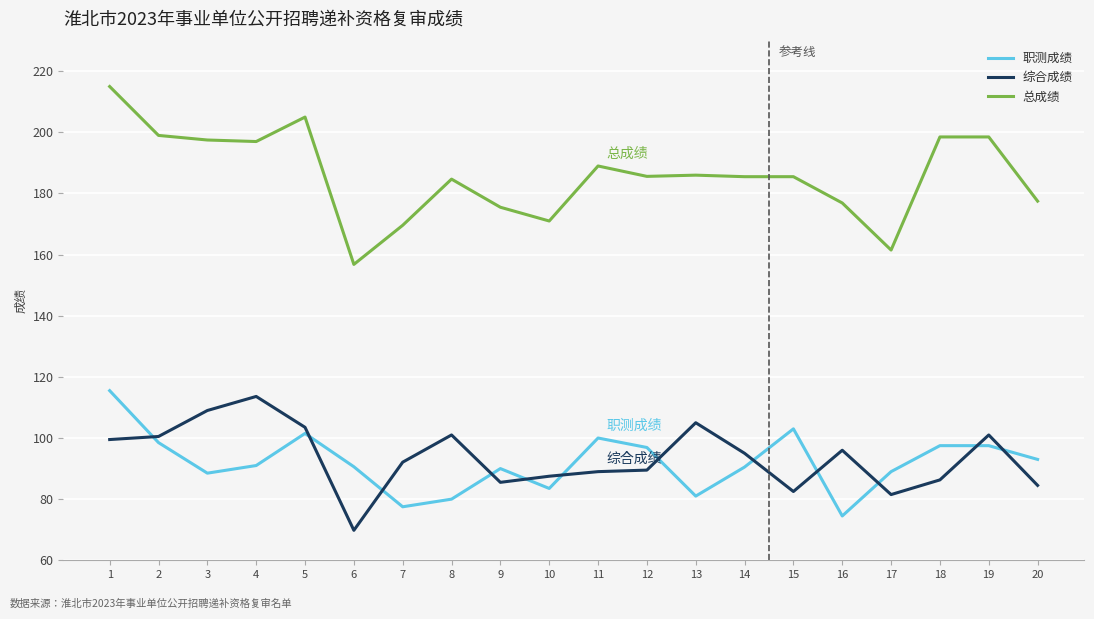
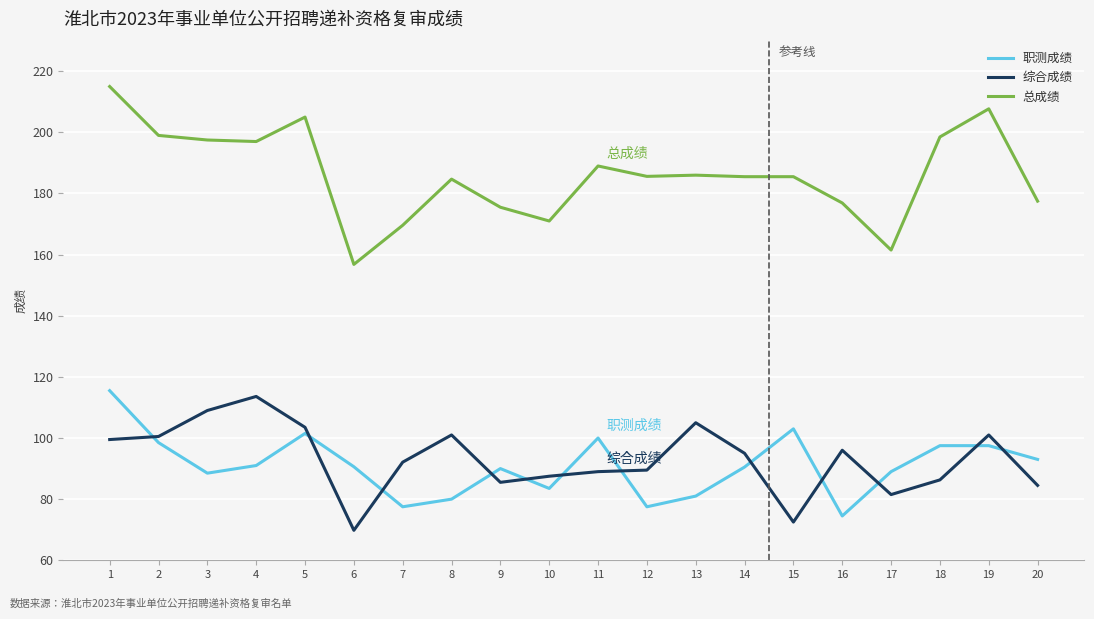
  {
    "职测成绩": {
      "1": 116,
      "2": 99,
      "3": 89,
      "4": 91,
      "5": 102,
      "6": 91,
      "7": 78,
      "8": 80,
      "9": 90,
      "10": 84,
      "11": 100,
-     "12": 97,
+     "12": 78,
      "13": 81,
      "14": 91,
      "15": 103,
      "16": 75,
      "17": 89,
      "18": 98,
      "19": 98,
      "20": 93
    },
    "综合成绩": {
      "1": 100,
      "2": 101,
      "3": 109,
      "4": 114,
      "5": 104,
      "6": 70,
      "7": 92,
      "8": 101,
      "9": 86,
      "10": 88,
      "11": 89,
      "12": 90,
      "13": 105,
      "14": 95,
-     "15": 83,
+     "15": 73,
      "16": 96,
      "17": 82,
      "18": 86,
      "19": 101,
      "20": 85
    },
    "总成绩": {
      "1": 215,
      "2": 199,
      "3": 198,
      "4": 197,
      "5": 205,
      "6": 157,
      "7": 170,
      "8": 185,
      "9": 176,
      "10": 171,
      "11": 189,
      "12": 186,
      "13": 186,
      "14": 186,
      "15": 186,
      "16": 177,
      "17": 162,
      "18": 199,
-     "19": 199,
+     "19": 208,
      "20": 178
    }
  }
